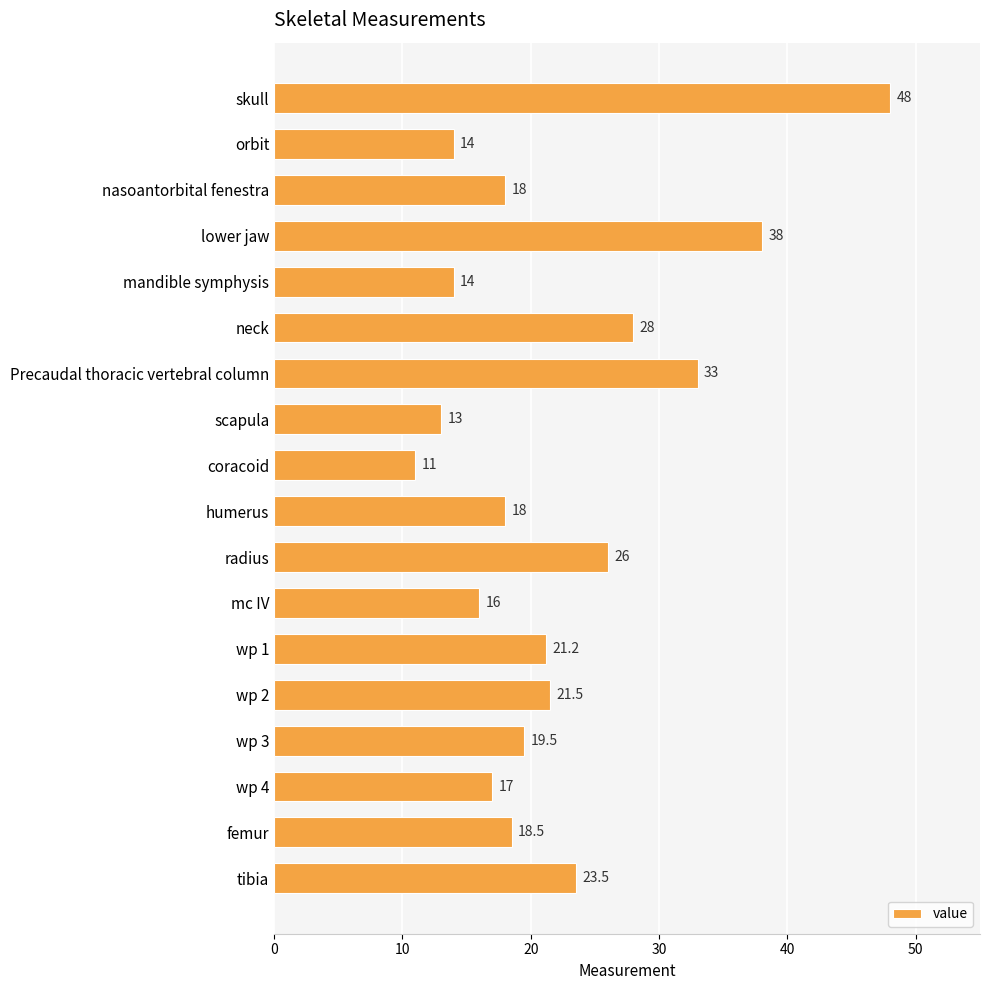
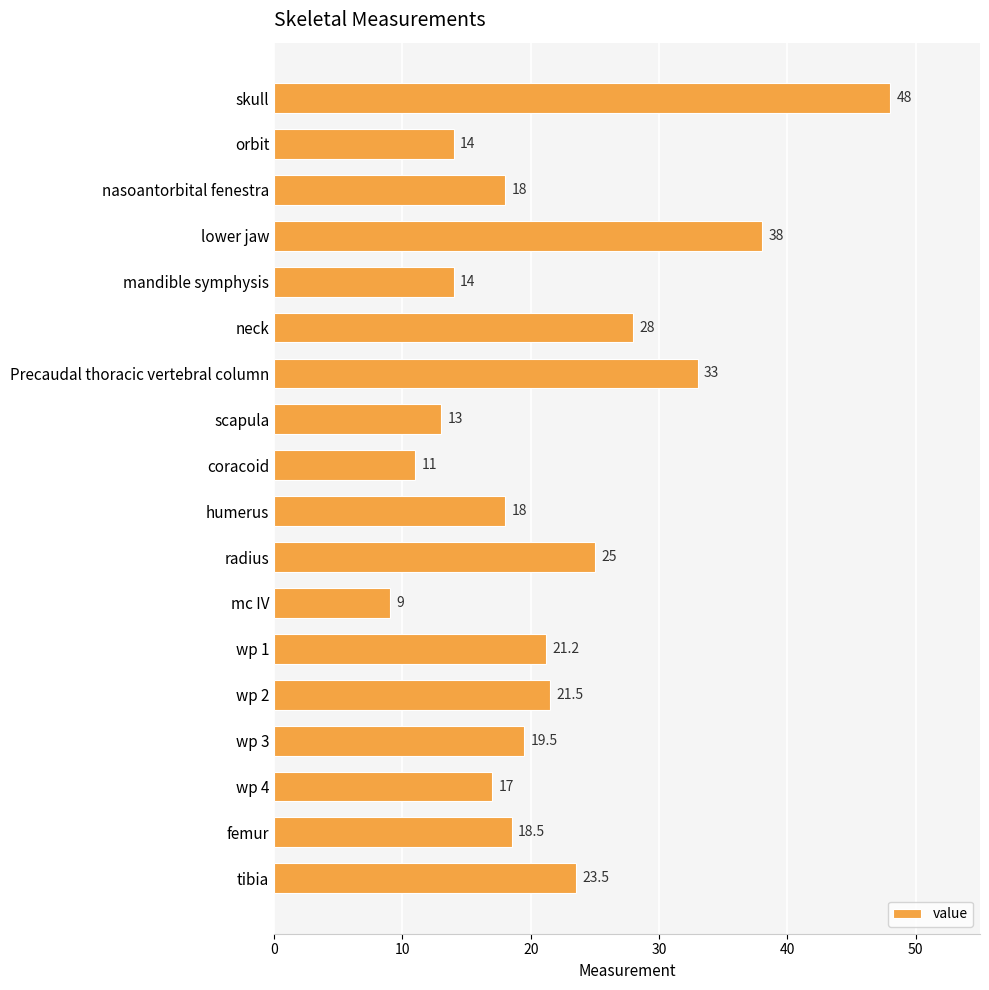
  {
    "skull": 48,
    "orbit": 14,
    "nasoantorbital fenestra": 18,
    "lower jaw": 38,
    "mandible symphysis": 14,
    "neck": 28,
    "Precaudal thoracic vertebral column": 33,
    "scapula": 13,
    "coracoid": 11,
    "humerus": 18,
-   "radius": 26,
-   "mc IV": 16,
+   "radius": 25,
+   "mc IV": 9,
    "wp 1": 21.2,
    "wp 2": 21.5,
    "wp 3": 19.5,
    "wp 4": 17,
    "femur": 18.5,
    "tibia": 23.5
  }
